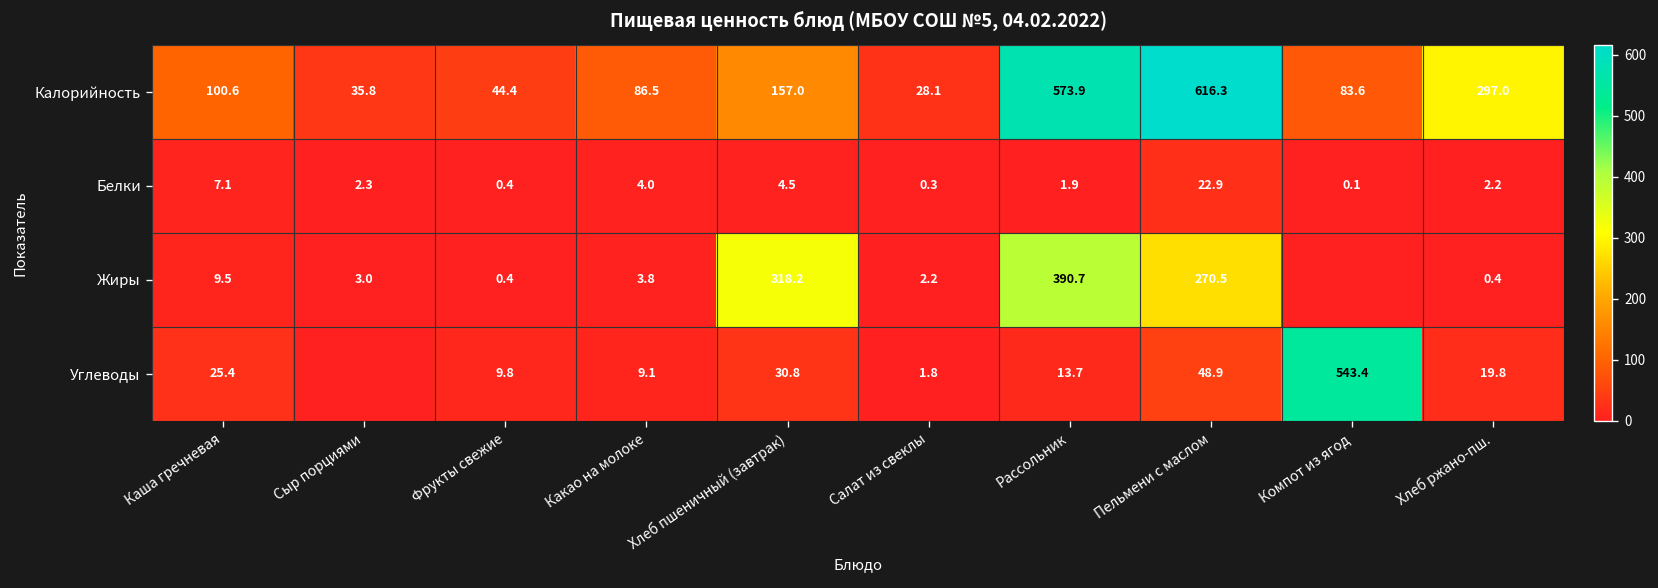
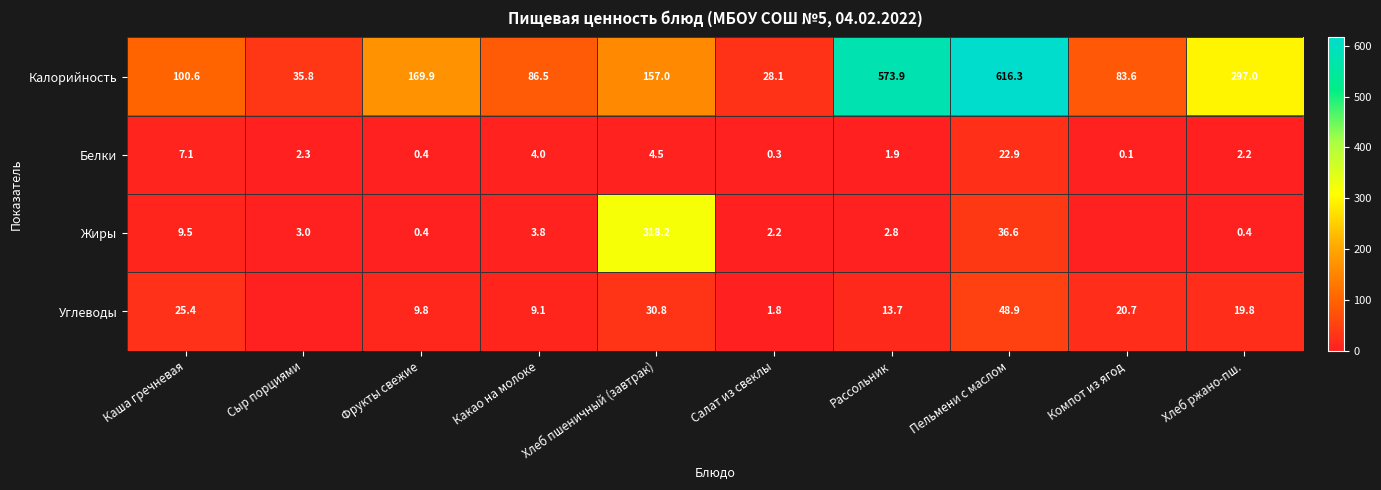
  {
    "Калорийность": {
      "Каша гречневая": 100.6,
      "Сыр порциями": 35.8,
-     "Фрукты свежие": 44.4,
+     "Фрукты свежие": 169.9,
      "Какао на молоке": 86.5,
      "Хлеб пшеничный (завтрак)": 157.0,
      "Салат из свеклы": 28.1,
      "Рассольник": 573.9,
      "Пельмени с маслом": 616.3,
      "Компот из ягод": 83.6,
      "Хлеб ржано-пш.": 297.0
    },
    "Белки": {
      "Каша гречневая": 7.1,
      "Сыр порциями": 2.3,
      "Фрукты свежие": 0.4,
      "Какао на молоке": 4.0,
      "Хлеб пшеничный (завтрак)": 4.5,
      "Салат из свеклы": 0.3,
      "Рассольник": 1.9,
      "Пельмени с маслом": 22.9,
      "Компот из ягод": 0.1,
      "Хлеб ржано-пш.": 2.2
    },
    "Жиры": {
      "Каша гречневая": 9.5,
      "Сыр порциями": 3.0,
      "Фрукты свежие": 0.4,
      "Какао на молоке": 3.8,
      "Хлеб пшеничный (завтрак)": 318.2,
      "Салат из свеклы": 2.2,
-     "Рассольник": 390.7,
-     "Пельмени с маслом": 270.5,
+     "Рассольник": 2.8,
+     "Пельмени с маслом": 36.6,
      "Хлеб ржано-пш.": 0.4
    },
    "Углеводы": {
      "Каша гречневая": 25.4,
      "Фрукты свежие": 9.8,
      "Какао на молоке": 9.1,
      "Хлеб пшеничный (завтрак)": 30.8,
      "Салат из свеклы": 1.8,
      "Рассольник": 13.7,
      "Пельмени с маслом": 48.9,
-     "Компот из ягод": 543.4,
+     "Компот из ягод": 20.7,
      "Хлеб ржано-пш.": 19.8
    }
  }
